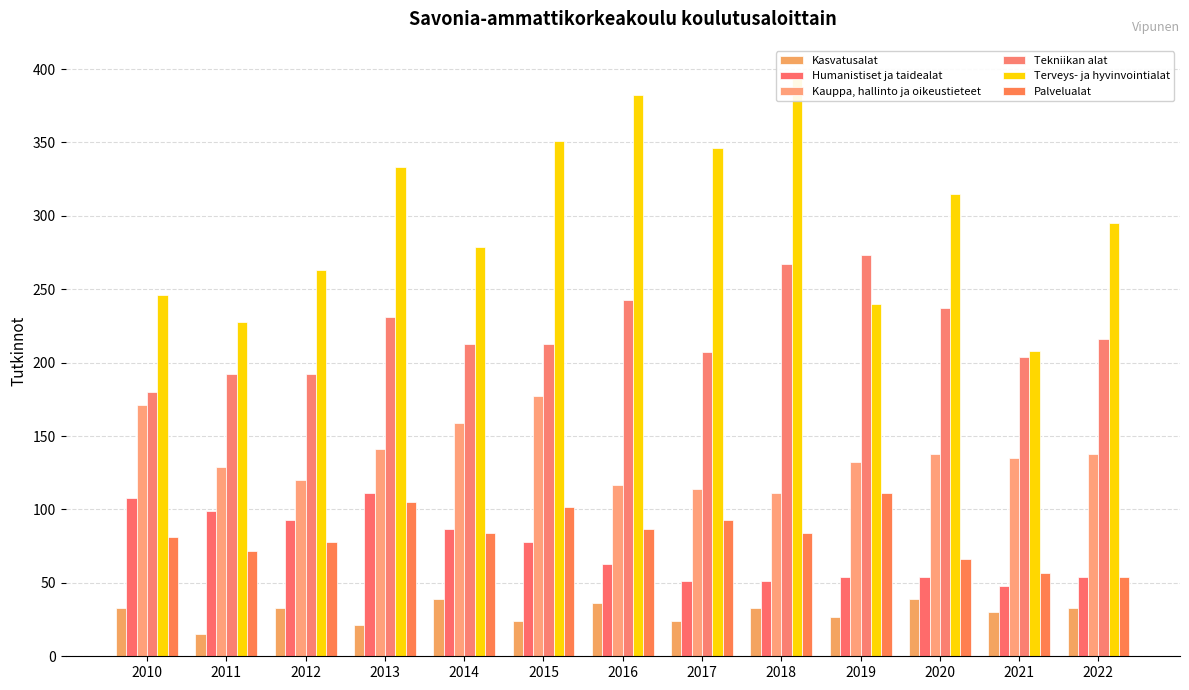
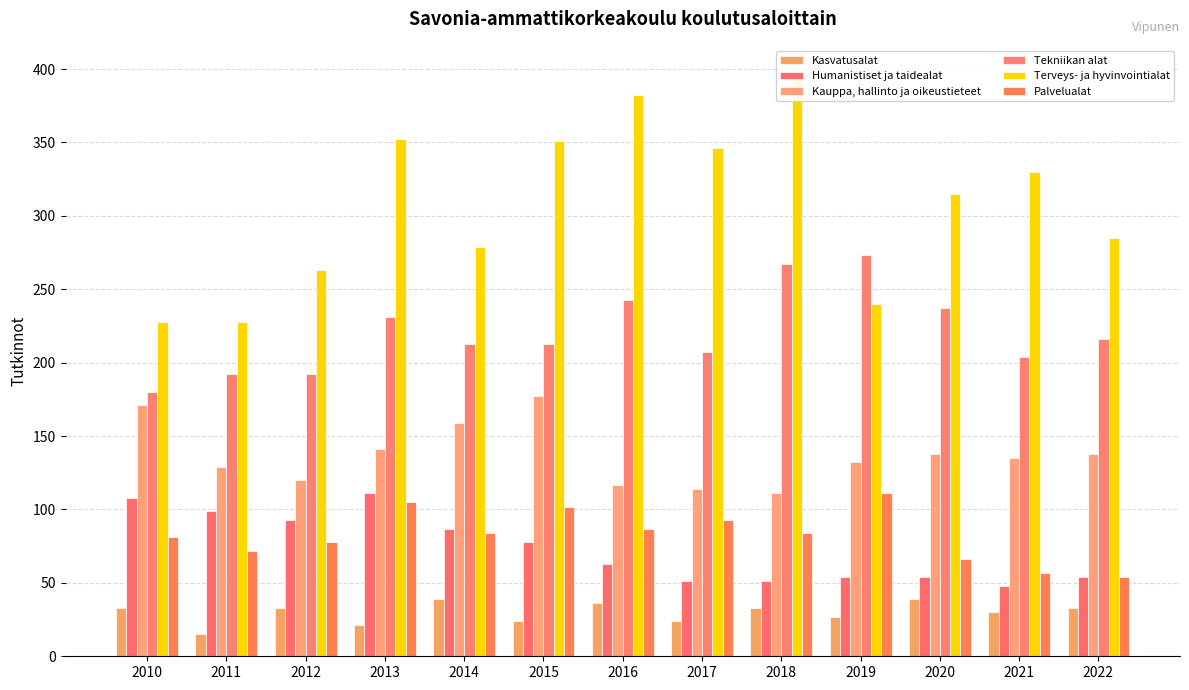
  {
    "Terveys- ja hyvinvointialat": {
-     "2010": 246,
+     "2010": 228,
      "2011": 228,
      "2012": 263,
-     "2013": 333,
+     "2013": 352,
      "2014": 279,
      "2015": 351,
      "2016": 382,
      "2017": 346,
      "2019": 240,
      "2020": 315,
-     "2021": 208,
-     "2022": 295
+     "2021": 330,
+     "2022": 285
    }
  }
